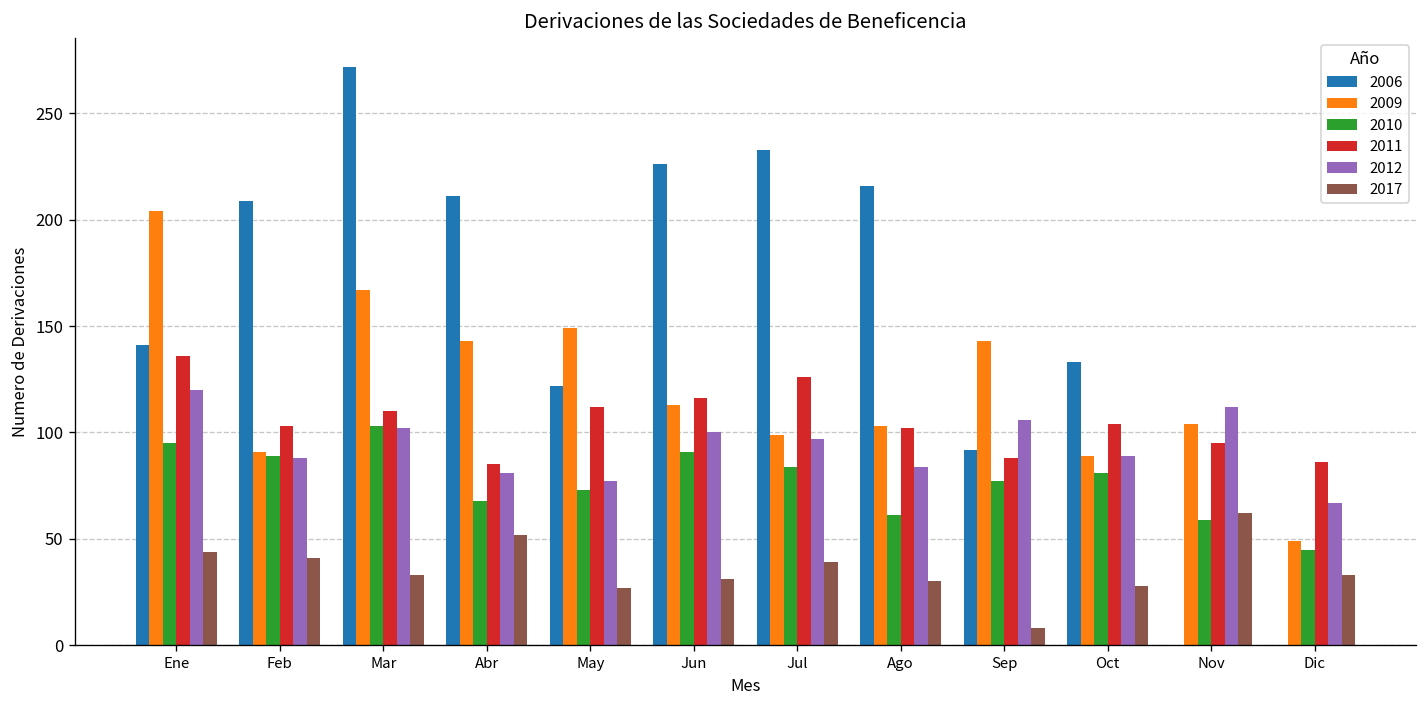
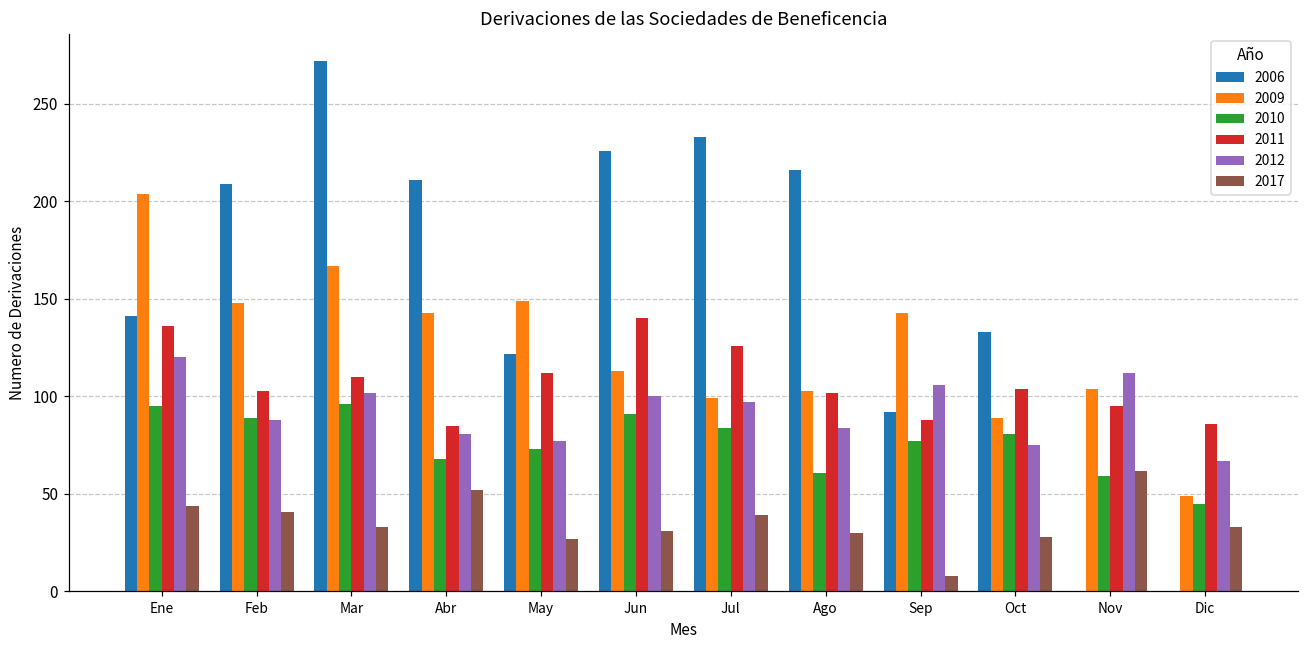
  {
    "2006": {
      "Ene": 141,
      "Feb": 209,
      "Mar": 272,
      "Abr": 211,
      "May": 122,
      "Jun": 226,
      "Jul": 233,
      "Ago": 216,
      "Sep": 92,
      "Oct": 133,
      "Nov": 0,
      "Dic": 0
    },
    "2009": {
      "Ene": 204,
-     "Feb": 91,
+     "Feb": 148,
      "Mar": 167,
      "Abr": 143,
      "May": 149,
      "Jun": 113,
      "Jul": 99,
      "Ago": 103,
      "Sep": 143,
      "Oct": 89,
      "Nov": 104,
      "Dic": 49
    },
    "2010": {
      "Ene": 95,
      "Feb": 89,
-     "Mar": 103,
+     "Mar": 96,
      "Abr": 68,
      "May": 73,
      "Jun": 91,
      "Jul": 84,
      "Ago": 61,
      "Sep": 77,
      "Oct": 81,
      "Nov": 59,
      "Dic": 45
    },
    "2011": {
      "Ene": 136,
      "Feb": 103,
      "Mar": 110,
      "Abr": 85,
      "May": 112,
-     "Jun": 116,
+     "Jun": 140,
      "Jul": 126,
      "Ago": 102,
      "Sep": 88,
      "Oct": 104,
      "Nov": 95,
      "Dic": 86
    },
    "2012": {
      "Ene": 120,
      "Feb": 88,
      "Mar": 102,
      "Abr": 81,
      "May": 77,
      "Jun": 100,
      "Jul": 97,
      "Ago": 84,
      "Sep": 106,
-     "Oct": 89,
+     "Oct": 75,
      "Nov": 112,
      "Dic": 67
    },
    "2017": {
      "Ene": 44,
      "Feb": 41,
      "Mar": 33,
      "Abr": 52,
      "May": 27,
      "Jun": 31,
      "Jul": 39,
      "Ago": 30,
      "Sep": 8,
      "Oct": 28,
      "Nov": 62,
      "Dic": 33
    }
  }
